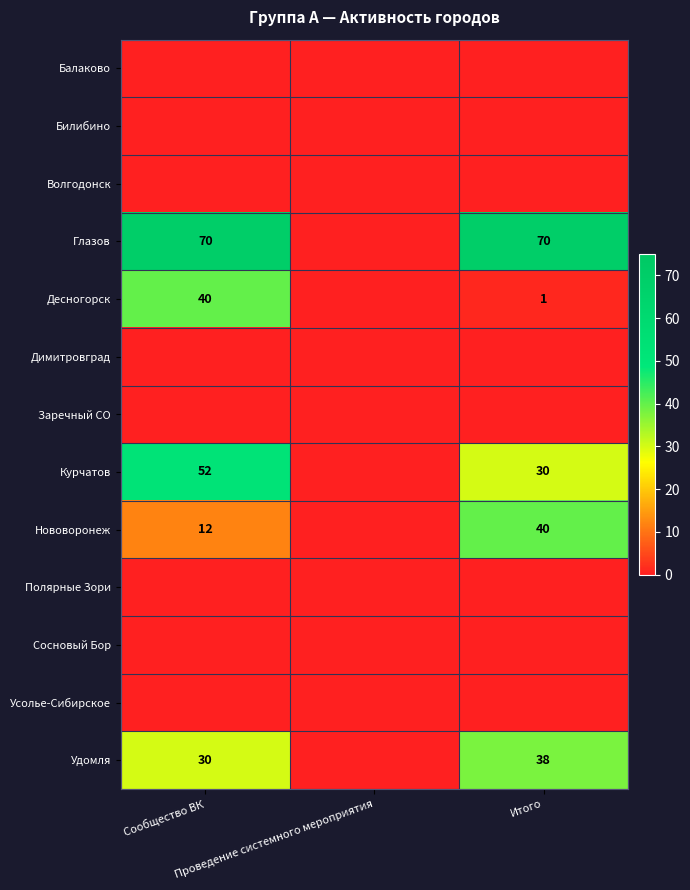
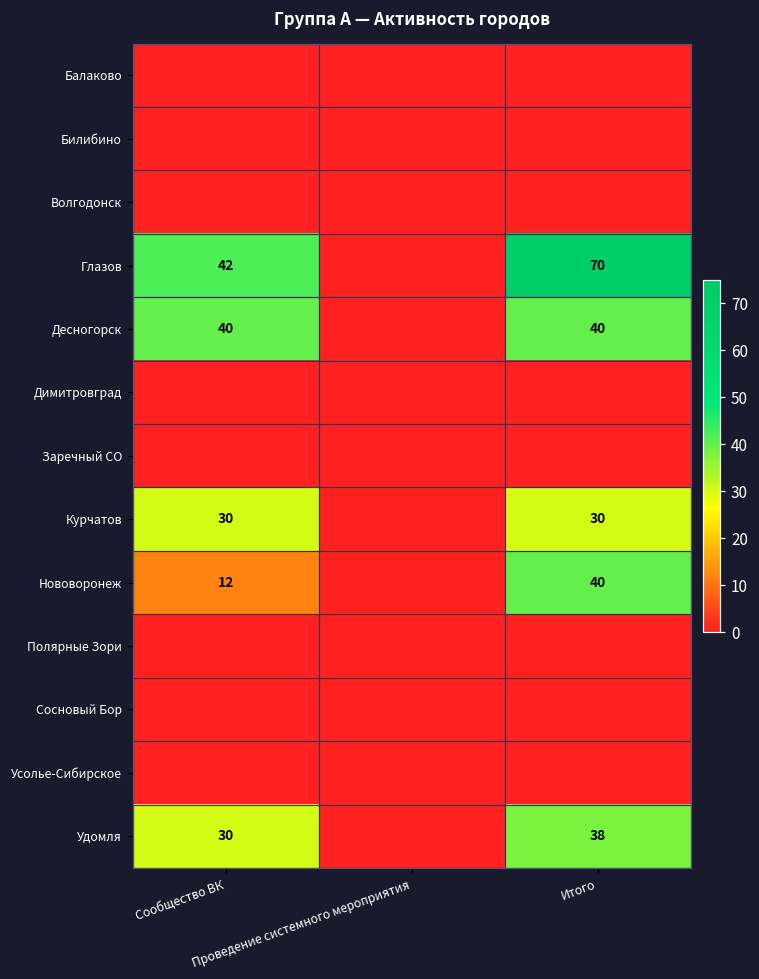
  {
    "Глазов": {
-     "Сообщество ВК": 70,
+     "Сообщество ВК": 42,
      "Итого": 70
    },
    "Десногорск": {
      "Сообщество ВК": 40,
-     "Итого": 1
+     "Итого": 40
    },
    "Курчатов": {
-     "Сообщество ВК": 52,
+     "Сообщество ВК": 30,
      "Итого": 30
    },
    "Нововоронеж": {
      "Сообщество ВК": 12,
      "Итого": 40
    },
    "Удомля": {
      "Сообщество ВК": 30,
      "Итого": 38
    }
  }
